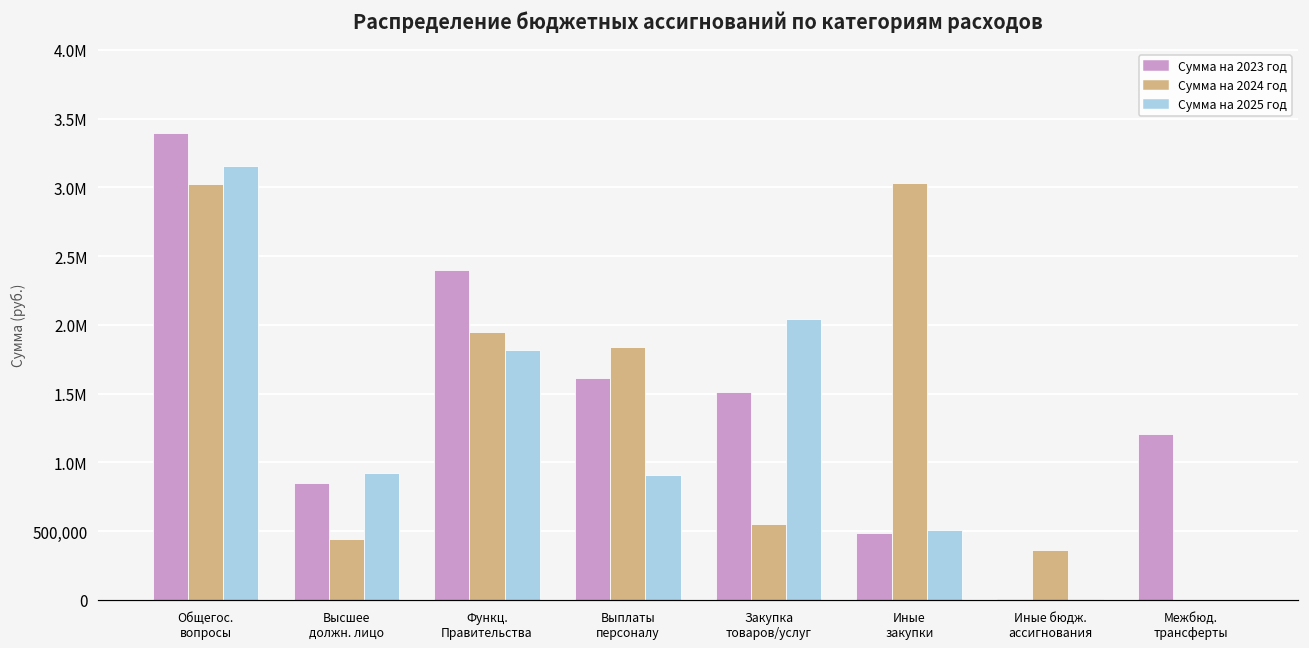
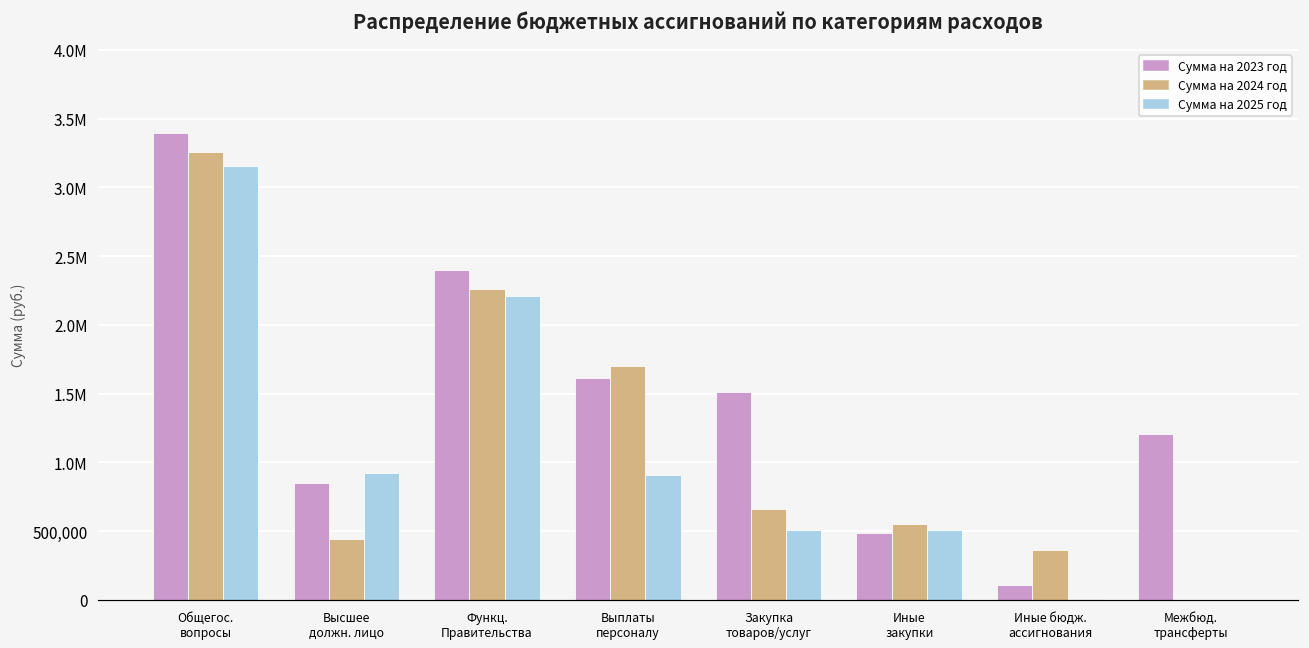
  {
    "Сумма на 2023 год": {
      "Общегос. вопросы": "3,400,000",
      "Высшее должн. лицо": "850,000",
      "Функц. Правительства": "2,400,000",
      "Выплаты персоналу": "1,610,000",
      "Закупка товаров/услуг": "1,510,000",
      "Иные закупки": "490,000",
-     "Иные бюдж. ассигнования": "10,000",
+     "Иные бюдж. ассигнования": "110,000",
      "Межбюд. трансферты": "1,200,000"
    },
    "Сумма на 2024 год": {
-     "Общегос. вопросы": "3,030,000",
+     "Общегос. вопросы": "3,260,000",
      "Высшее должн. лицо": "440,000",
-     "Функц. Правительства": "1,950,000",
-     "Выплаты персоналу": "1,840,000",
-     "Закупка товаров/услуг": "550,000",
-     "Иные закупки": "3,040,000",
+     "Функц. Правительства": "2,260,000",
+     "Выплаты персоналу": "1,700,000",
+     "Закупка товаров/услуг": "660,000",
+     "Иные закупки": "550,000",
      "Иные бюдж. ассигнования": "360,000",
      "Межбюд. трансферты": "0"
    },
    "Сумма на 2025 год": {
      "Общегос. вопросы": "3,160,000",
      "Высшее должн. лицо": "920,000",
-     "Функц. Правительства": "1,820,000",
+     "Функц. Правительства": "2,210,000",
      "Выплаты персоналу": "910,000",
-     "Закупка товаров/услуг": "2,040,000",
+     "Закупка товаров/услуг": "510,000",
      "Иные закупки": "510,000",
      "Межбюд. трансферты": "0"
    }
  }
